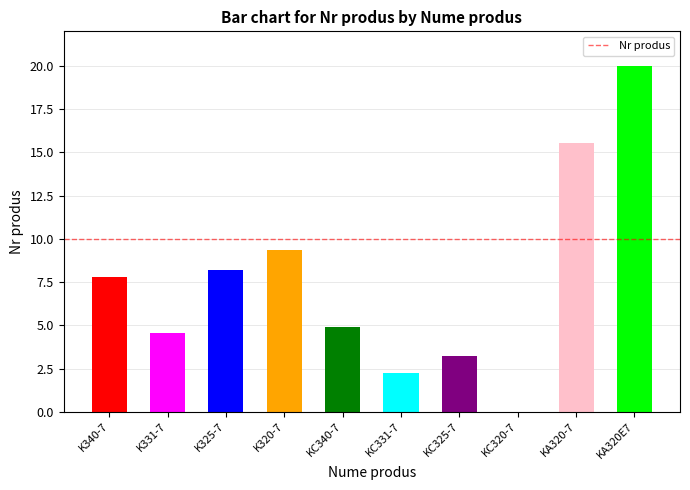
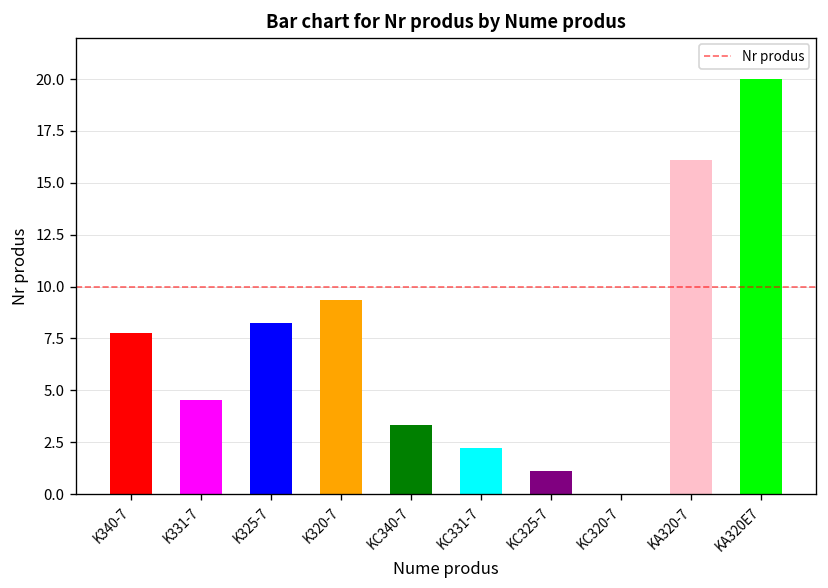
  {
    "K340-7": 7.8,
    "K331-7": 4.6,
    "K325-7": 8.2,
    "K320-7": 9.3,
-   "KC340-7": 4.9,
+   "KC340-7": 3.3,
    "KC331-7": 2.2,
-   "KC325-7": 3.2,
+   "KC325-7": 1.1,
    "KC320-7": 0.0,
-   "KA320-7": 15.6,
+   "KA320-7": 16.1,
    "KA320E7": 20.0
  }
